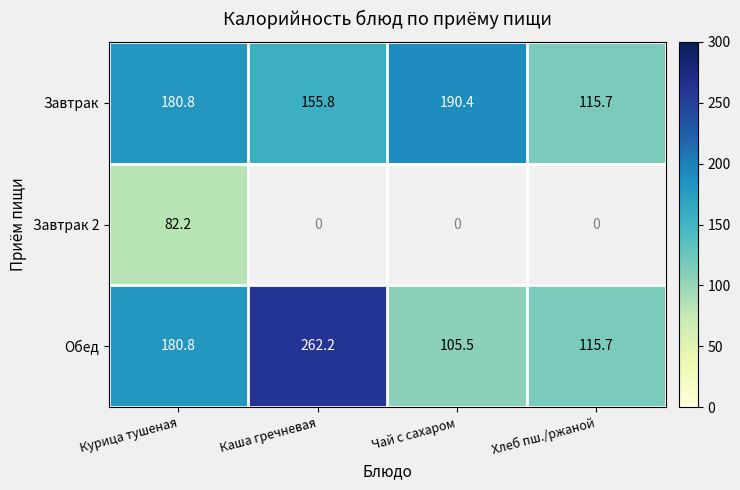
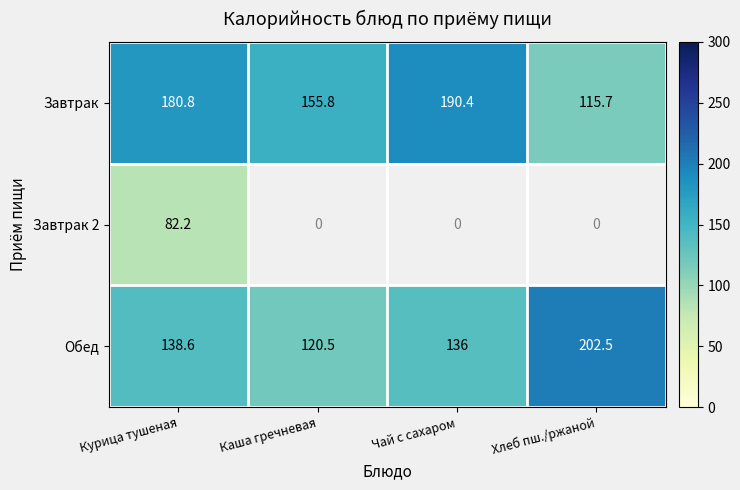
  {
    "Завтрак": {
      "Курица тушеная": 180.8,
      "Каша гречневая": 155.8,
      "Чай с сахаром": 190.4,
      "Хлеб пш./ржаной": 115.7
    },
    "Завтрак 2": {
      "Курица тушеная": 82.2
    },
    "Обед": {
-     "Курица тушеная": 180.8,
-     "Каша гречневая": 262.2,
-     "Чай с сахаром": 105.5,
-     "Хлеб пш./ржаной": 115.7
+     "Курица тушеная": 138.6,
+     "Каша гречневая": 120.5,
+     "Чай с сахаром": 136,
+     "Хлеб пш./ржаной": 202.5
    }
  }
